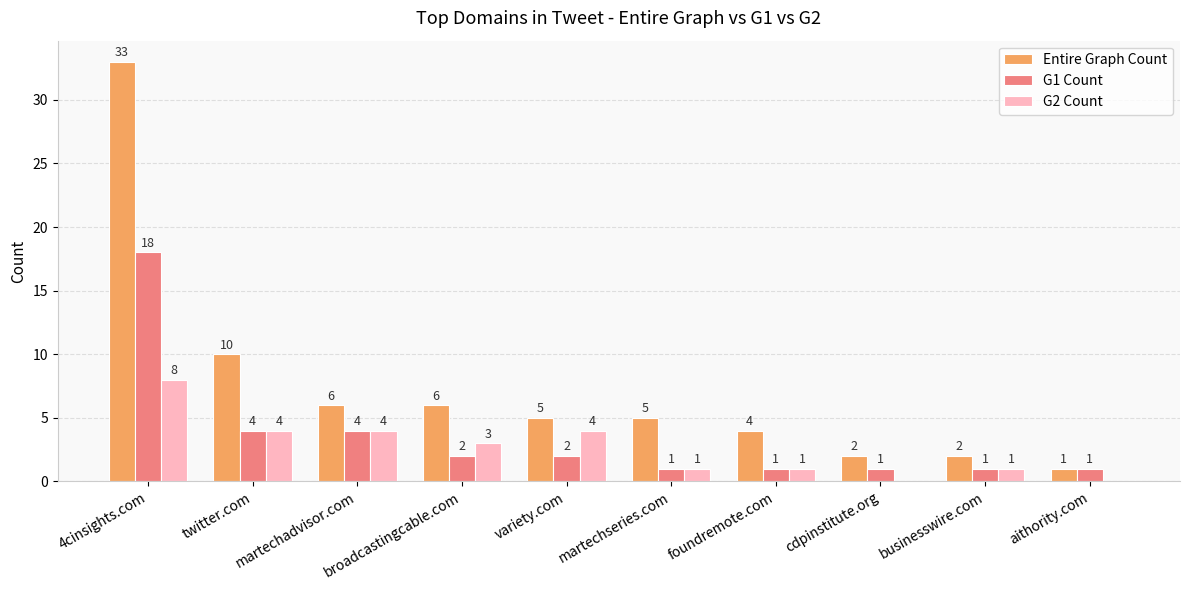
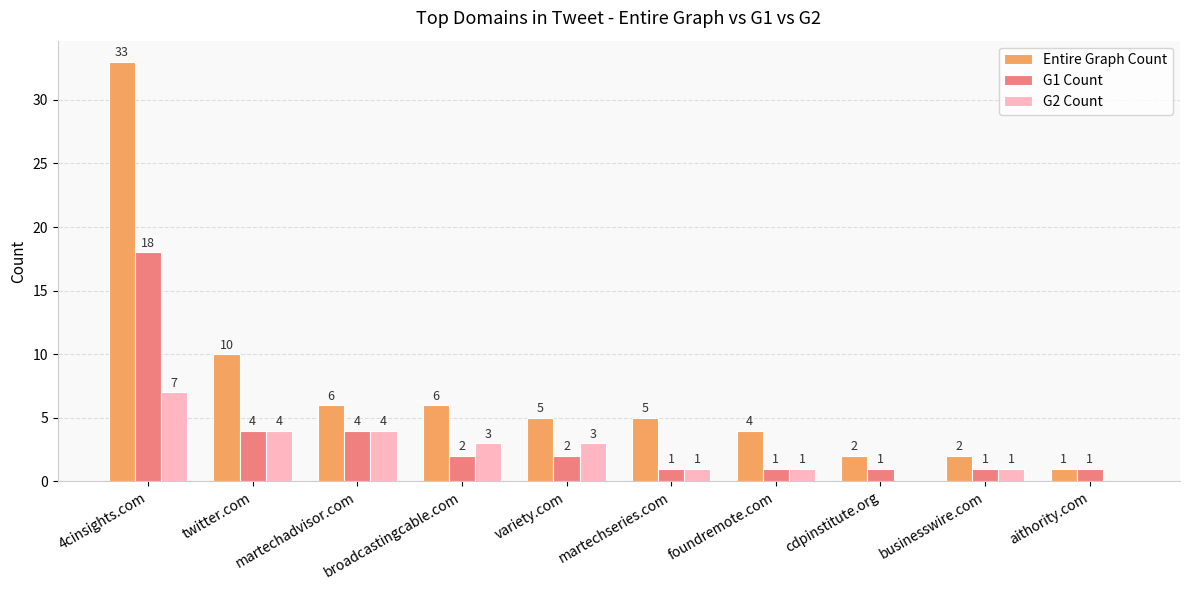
  {
    "G2 Count": {
-     "4cinsights.com": 8,
+     "4cinsights.com": 7,
      "twitter.com": 4,
      "martechadvisor.com": 4,
      "broadcastingcable.com": 3,
-     "variety.com": 4,
+     "variety.com": 3,
      "martechseries.com": 1,
      "foundremote.com": 1,
      "businesswire.com": 1
    }
  }
